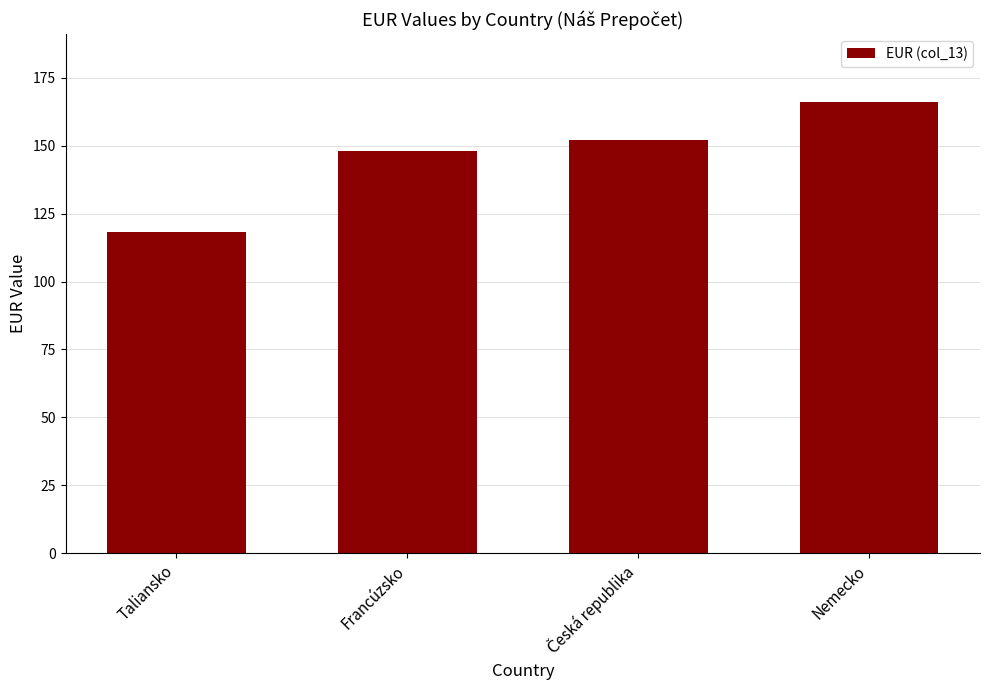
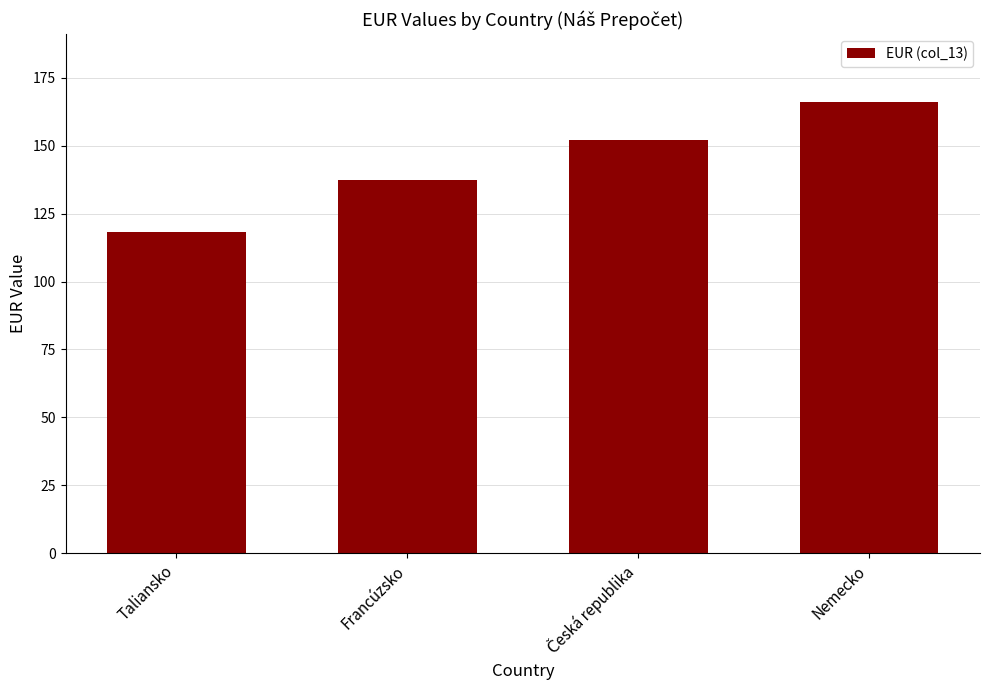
  {
    "Taliansko": 118,
-   "Francúzsko": 148,
+   "Francúzsko": 138,
    "Česká republika": 152,
    "Nemecko": 166
  }
